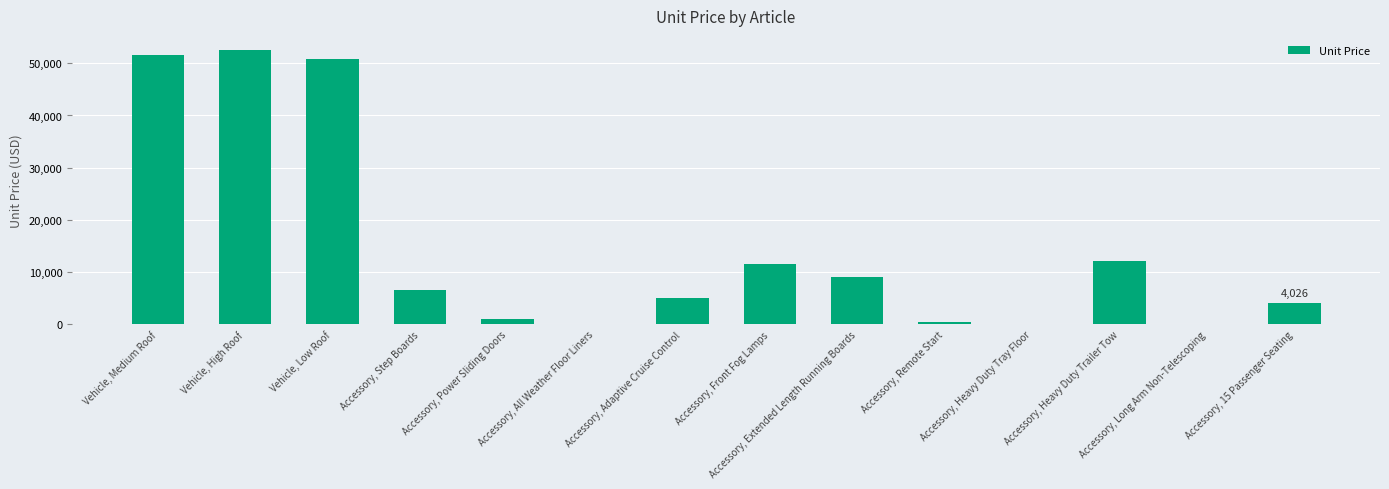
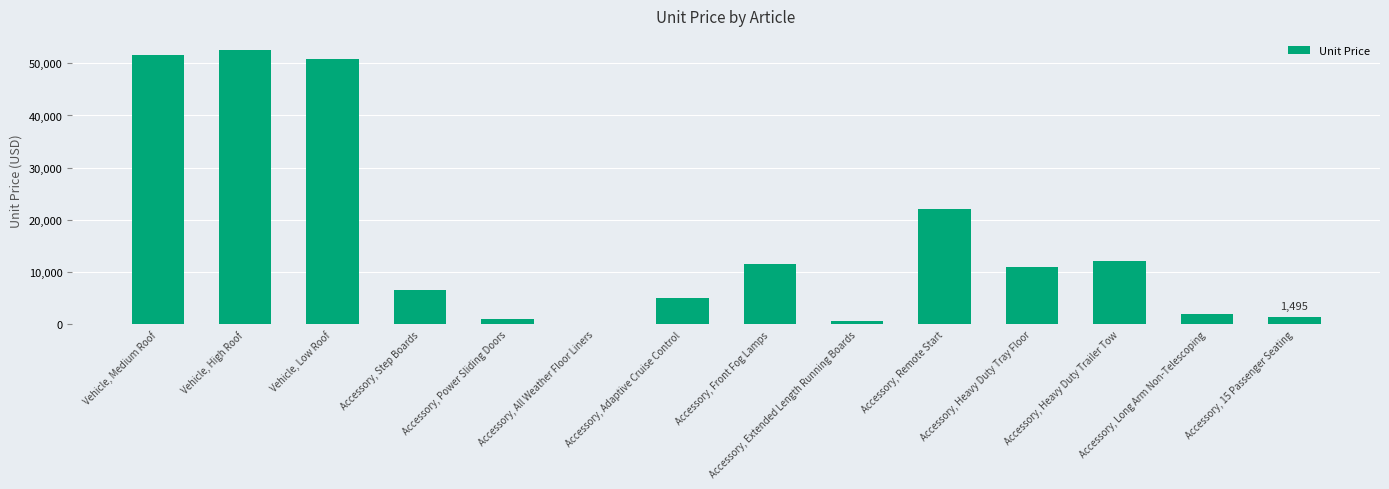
  {
-   "Accessory, Extended Length Running Boards": "9,000",
-   "Accessory, Remote Start": "0",
-   "Accessory, Heavy Duty Tray Floor": "0",
-   "Accessory, Long Arm Non-Telescoping": "0",
-   "Accessory, 15 Passenger Seating": "4,026"
+   "Accessory, Extended Length Running Boards": "1,000",
+   "Accessory, Remote Start": "22,000",
+   "Accessory, Heavy Duty Tray Floor": "11,000",
+   "Accessory, Long Arm Non-Telescoping": "2,000",
+   "Accessory, 15 Passenger Seating": "1,495"
  }
